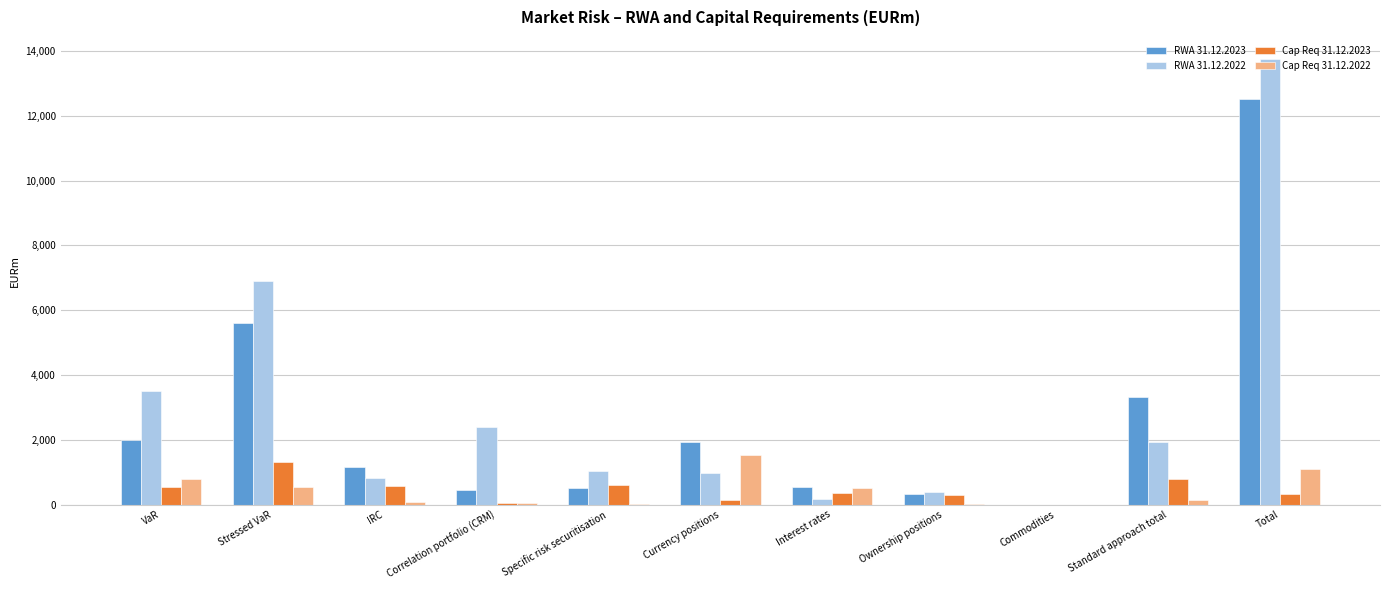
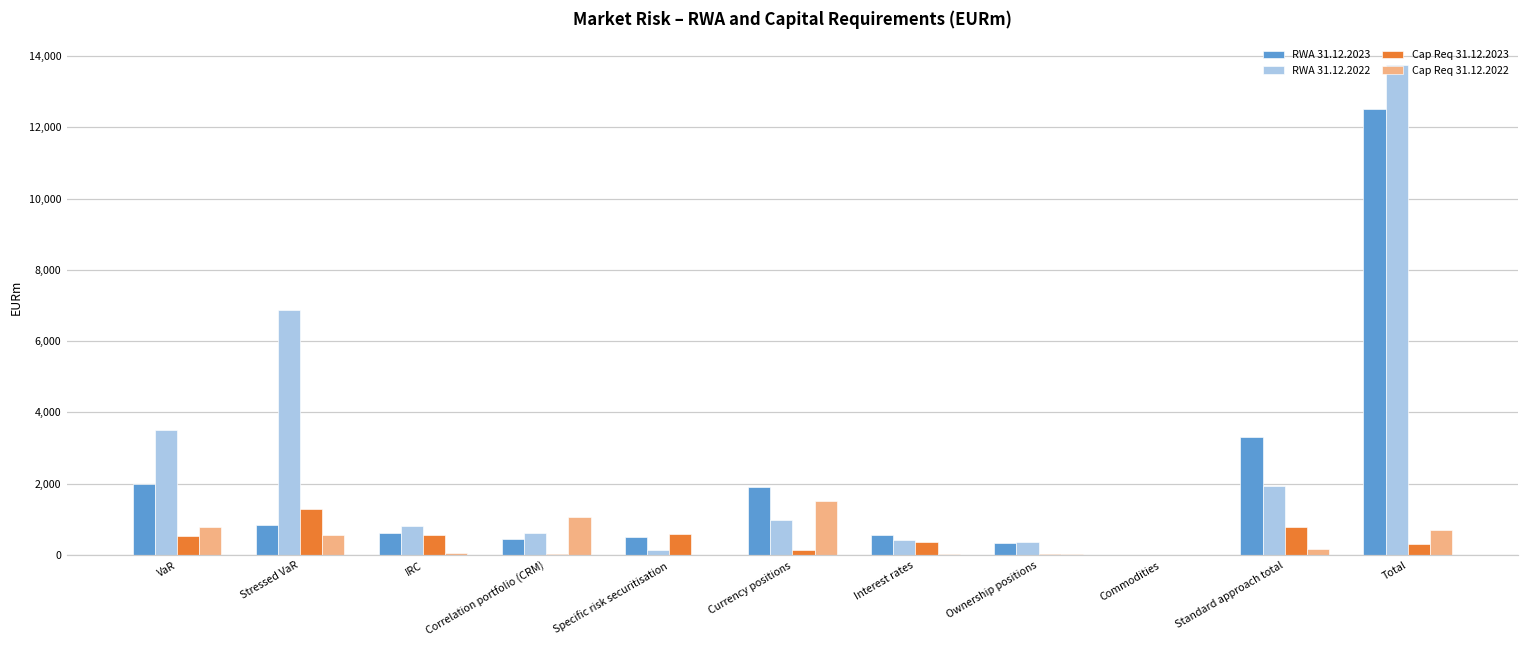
  {
    "RWA 31.12.2023": {
      "VaR": "2,000",
-     "Stressed VaR": "5,600",
-     "IRC": "1,200",
+     "Stressed VaR": "900",
+     "IRC": "600",
      "Correlation portfolio (CRM)": "400",
      "Specific risk securitisation": "500",
      "Currency positions": "1,900",
      "Interest rates": "600",
      "Ownership positions": "300",
      "Commodities": "0",
      "Standard approach total": "3,300",
      "Total": "12,500"
    },
    "RWA 31.12.2022": {
      "VaR": "3,500",
      "Stressed VaR": "6,900",
      "IRC": "800",
-     "Correlation portfolio (CRM)": "2,400",
-     "Specific risk securitisation": "1,000",
+     "Correlation portfolio (CRM)": "600",
+     "Specific risk securitisation": "200",
      "Currency positions": "1,000",
-     "Interest rates": "200",
+     "Interest rates": "400",
      "Ownership positions": "400",
      "Commodities": "0",
      "Standard approach total": "1,900",
      "Total": "13,700"
    },
    "Cap Req 31.12.2023": {
      "VaR": "500",
      "Stressed VaR": "1,300",
      "IRC": "600",
      "Specific risk securitisation": "600",
      "Currency positions": "200",
      "Interest rates": "400",
-     "Ownership positions": "300",
+     "Ownership positions": "0",
      "Commodities": "0",
      "Standard approach total": "800",
      "Total": "300"
    },
    "Cap Req 31.12.2022": {
      "VaR": "800",
      "Stressed VaR": "600",
-     "Correlation portfolio (CRM)": "0",
+     "Correlation portfolio (CRM)": "1,100",
      "Currency positions": "1,500",
-     "Interest rates": "500",
+     "Interest rates": "0",
      "Commodities": "0",
      "Standard approach total": "200",
-     "Total": "1,100"
+     "Total": "700"
    }
  }
